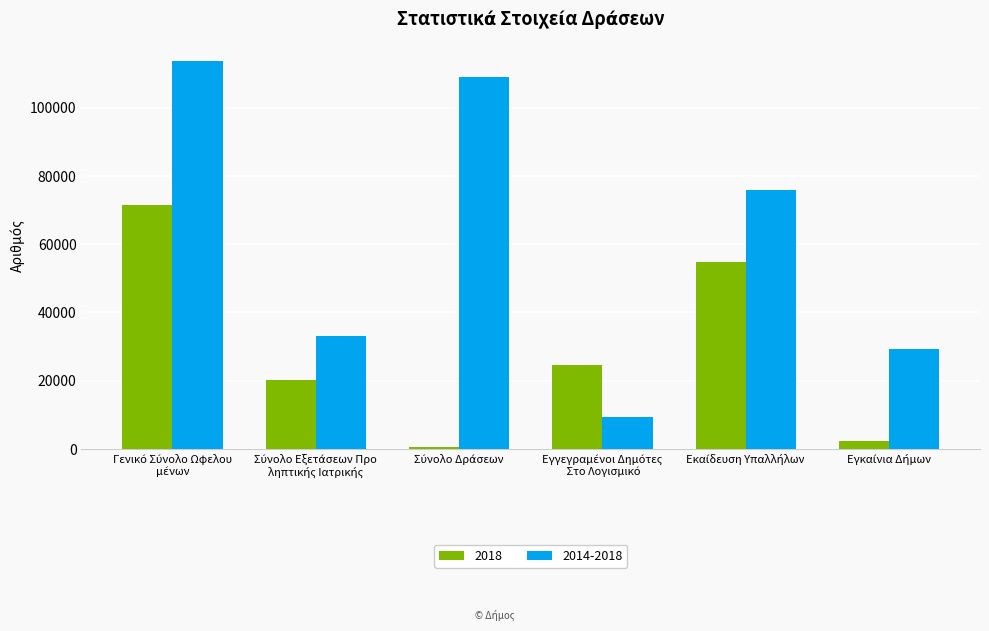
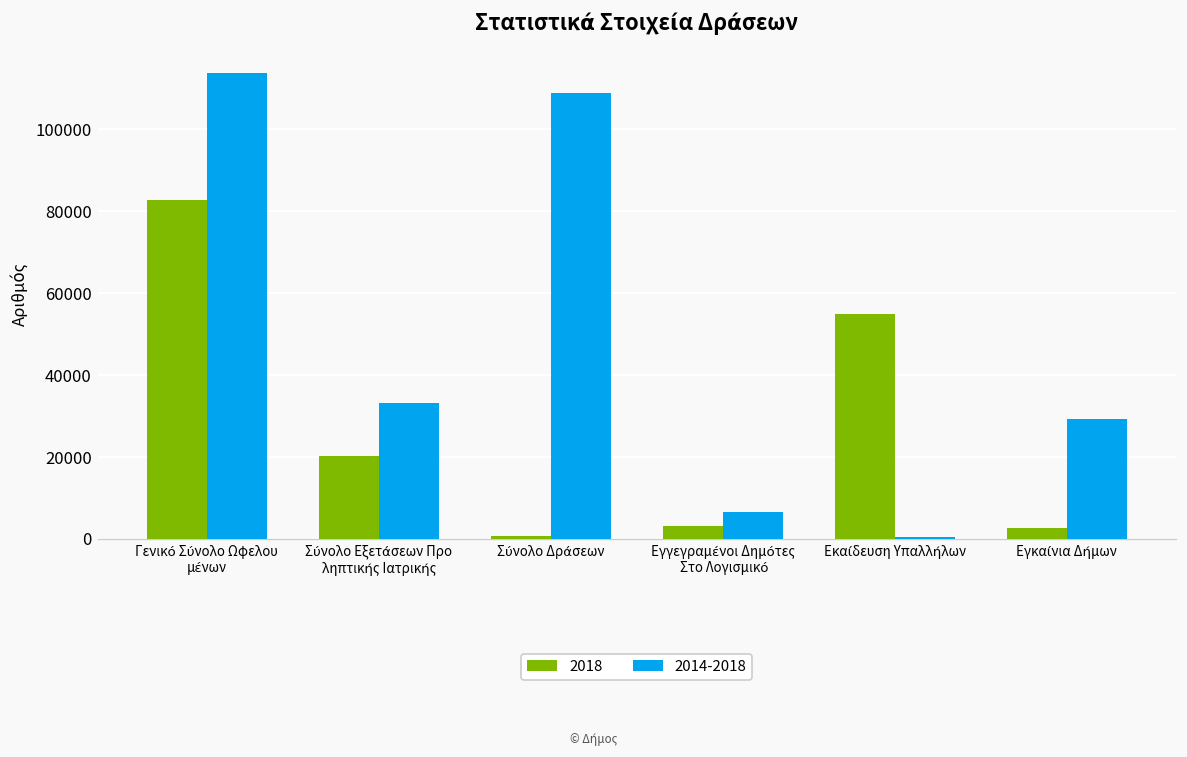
  {
    "2018": {
-     "Γενικό Σύνολο Ωφελου μένων": 71000,
+     "Γενικό Σύνολο Ωφελου μένων": 83000,
      "Σύνολο Εξετάσεων Προ ληπτικής Ιατρικής": 20000,
-     "Εγγεγραμένοι Δημότες Στο Λογισμικό": 25000,
+     "Εγγεγραμένοι Δημότες Στο Λογισμικό": 3000,
      "Εκαίδευση Υπαλλήλων": 55000,
      "Εγκαίνια Δήμων": 2000
    },
    "2014-2018": {
      "Γενικό Σύνολο Ωφελου μένων": 114000,
      "Σύνολο Εξετάσεων Προ ληπτικής Ιατρικής": 33000,
      "Σύνολο Δράσεων": 109000,
-     "Εγγεγραμένοι Δημότες Στο Λογισμικό": 9000,
-     "Εκαίδευση Υπαλλήλων": 76000,
+     "Εγγεγραμένοι Δημότες Στο Λογισμικό": 6000,
+     "Εκαίδευση Υπαλλήλων": 0,
      "Εγκαίνια Δήμων": 29000
    }
  }
